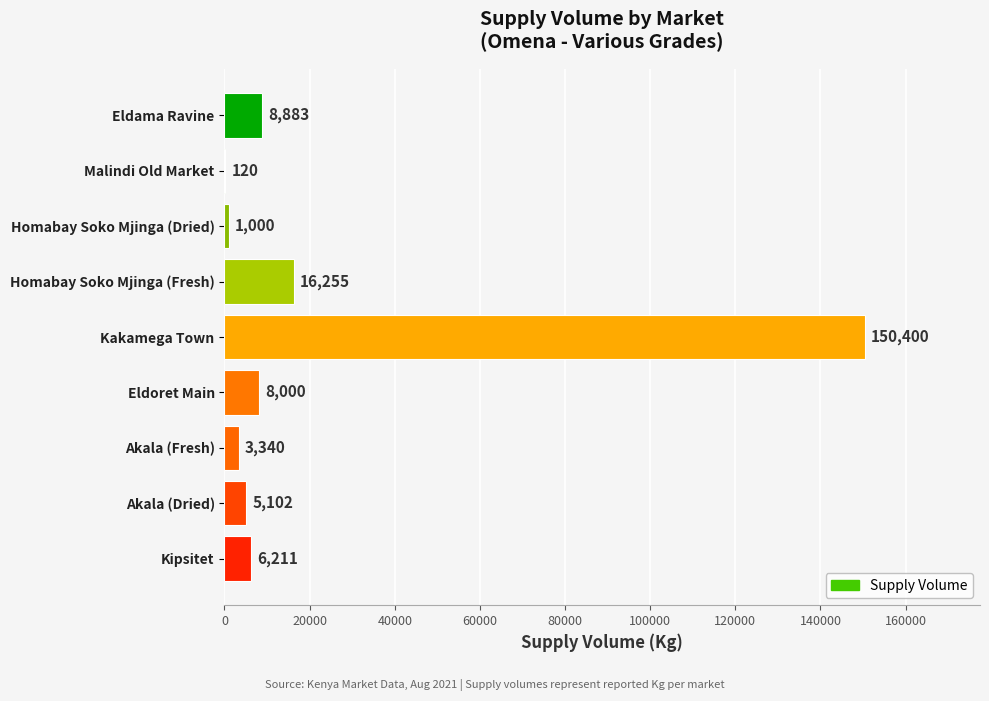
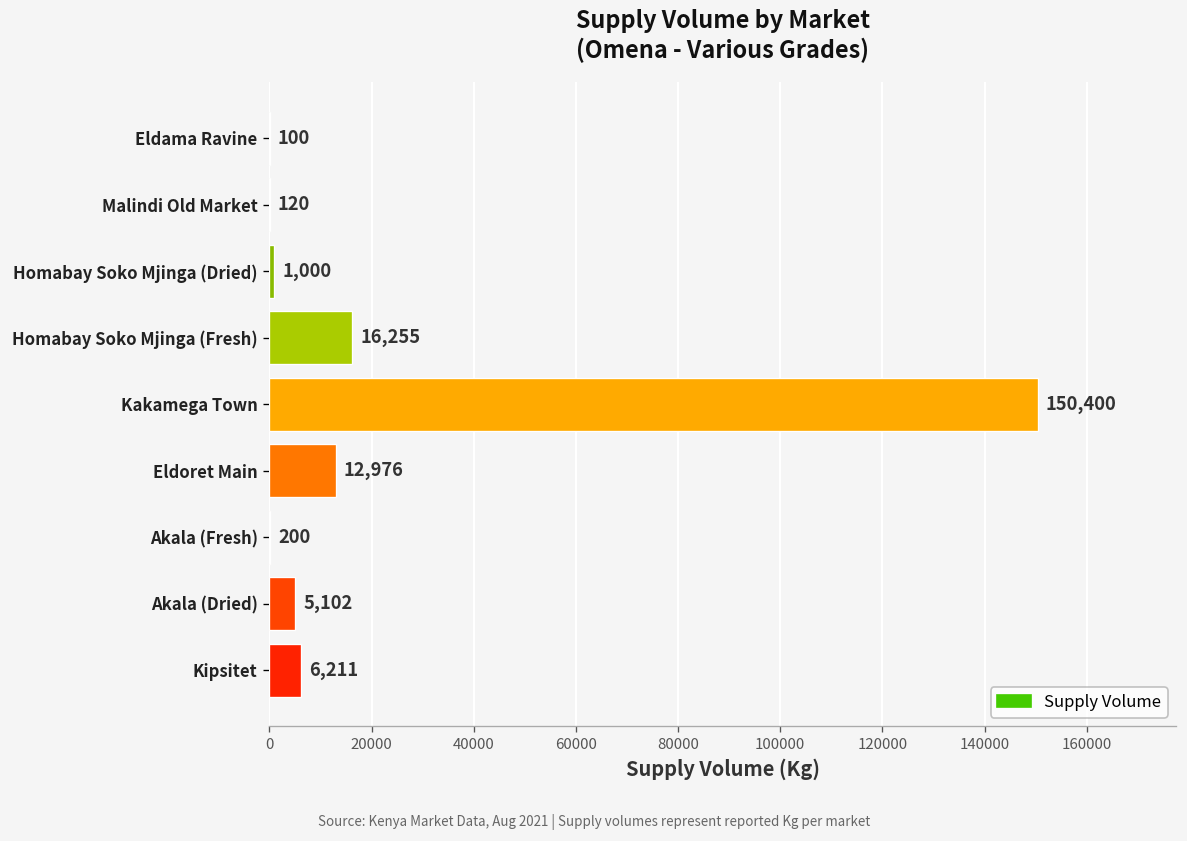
  {
-   "Eldama Ravine": "8,883",
+   "Eldama Ravine": "100",
    "Malindi Old Market": "120",
    "Homabay Soko Mjinga (Dried)": "1,000",
    "Homabay Soko Mjinga (Fresh)": "16,255",
    "Kakamega Town": "150,400",
-   "Eldoret Main": "8,000",
-   "Akala (Fresh)": "3,340",
+   "Eldoret Main": "12,976",
+   "Akala (Fresh)": "200",
    "Akala (Dried)": "5,102",
    "Kipsitet": "6,211"
  }
